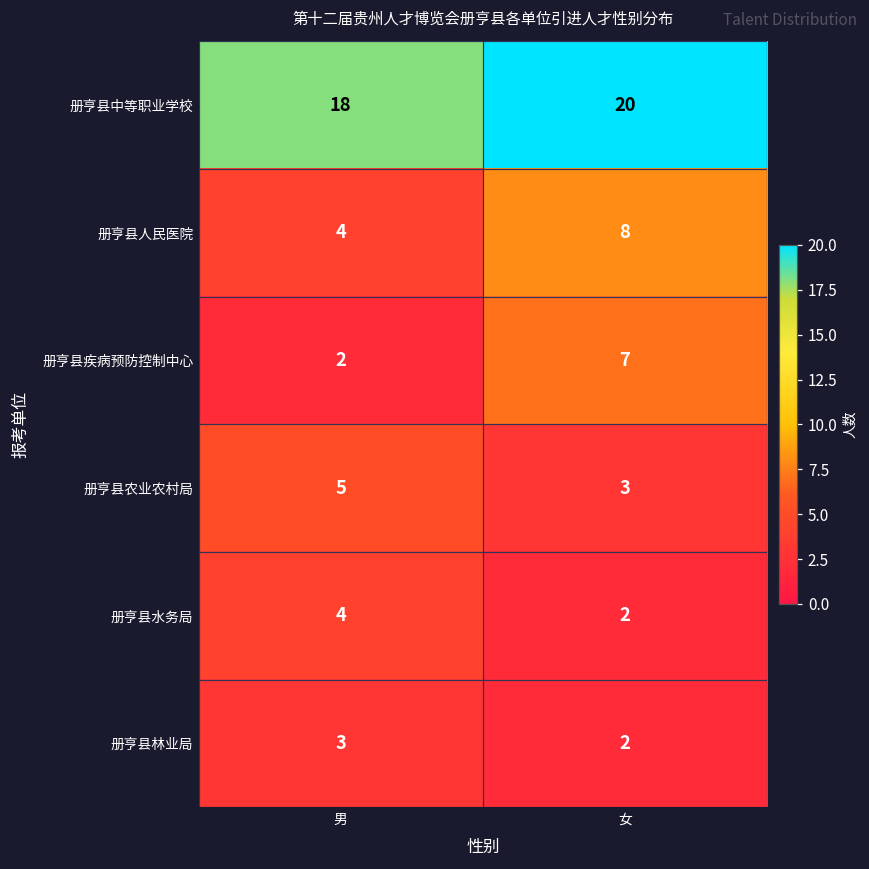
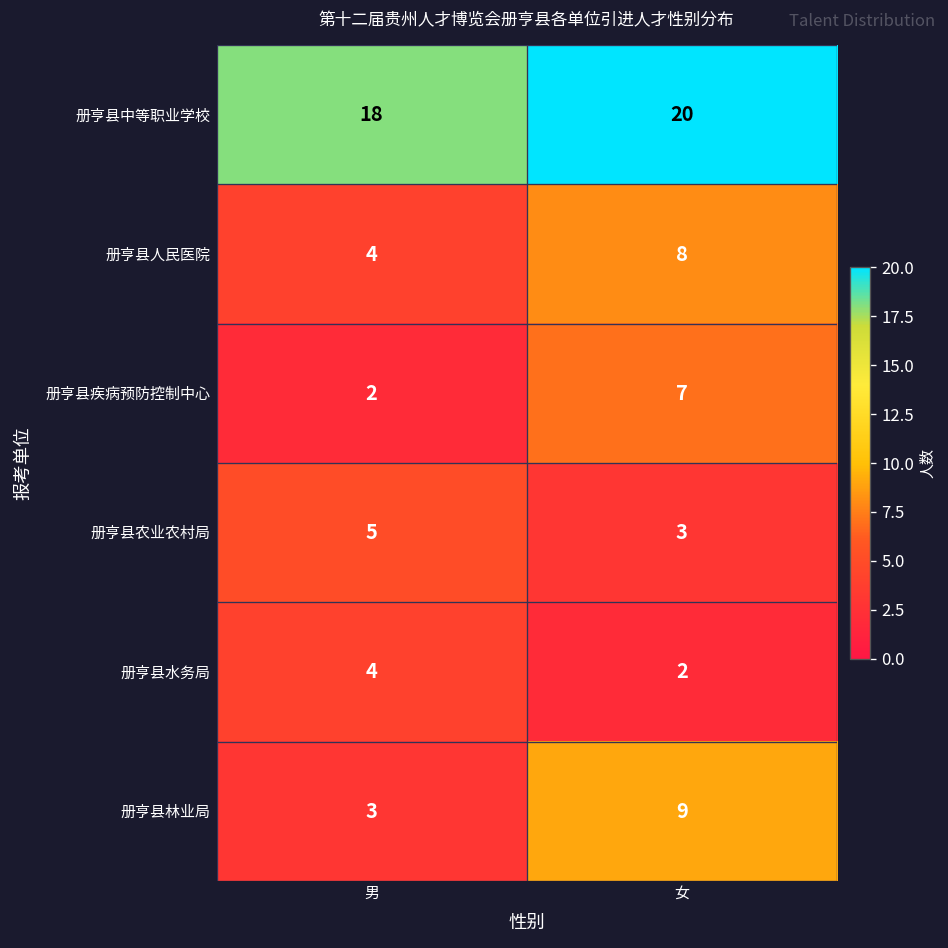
  {
    "册亨县中等职业学校": {
      "男": 18,
      "女": 20
    },
    "册亨县人民医院": {
      "男": 4,
      "女": 8
    },
    "册亨县疾病预防控制中心": {
      "男": 2,
      "女": 7
    },
    "册亨县农业农村局": {
      "男": 5,
      "女": 3
    },
    "册亨县水务局": {
      "男": 4,
      "女": 2
    },
    "册亨县林业局": {
      "男": 3,
-     "女": 2
+     "女": 9
    }
  }
